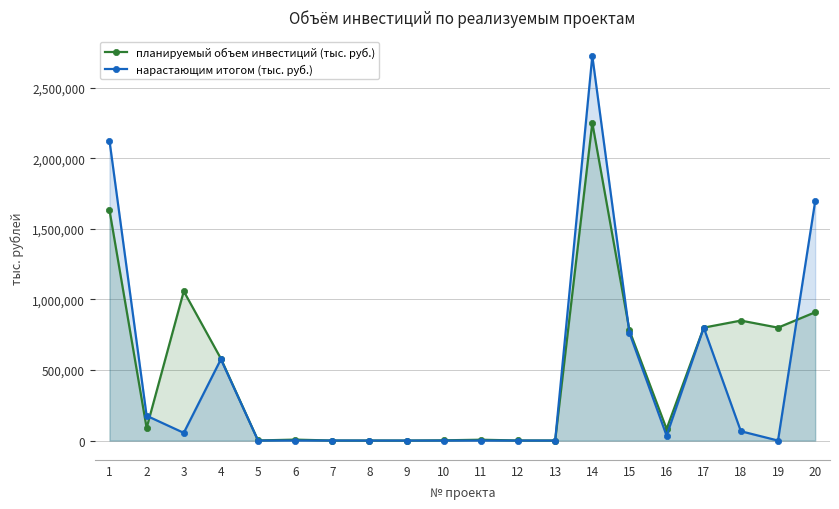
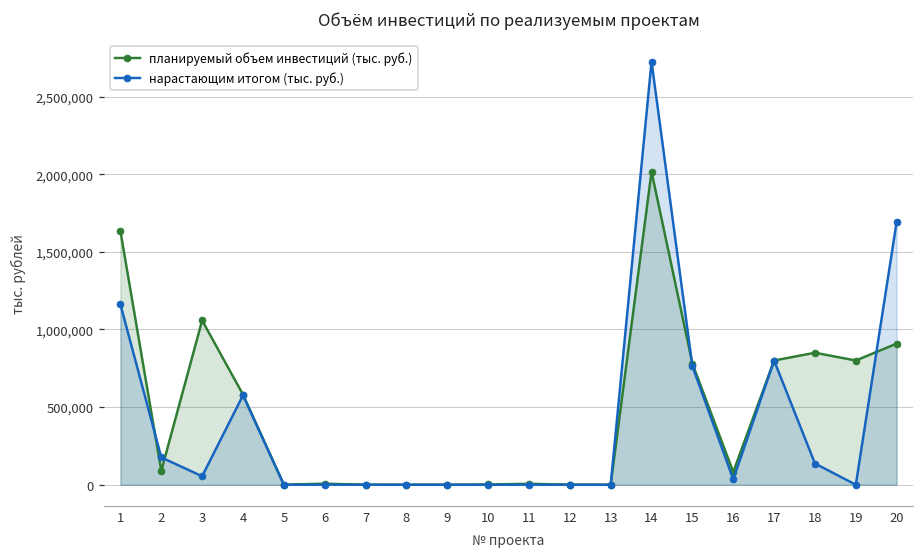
  {
    "планируемый объем инвестиций (тыс. руб.)": {
      "1": "1,630,000",
      "2": "90,000",
      "3": "1,060,000",
-     "14": "2,250,000",
+     "14": "2,020,000",
      "16": "80,000",
      "18": "850,000",
      "19": "800,000",
      "20": "910,000"
    },
    "нарастающим итогом (тыс. руб.)": {
-     "1": "2,130,000",
+     "1": "1,160,000",
      "2": "180,000",
      "3": "50,000",
      "14": "2,730,000",
      "16": "30,000",
-     "18": "70,000",
+     "18": "140,000",
      "19": "0",
      "20": "1,690,000"
    }
  }
